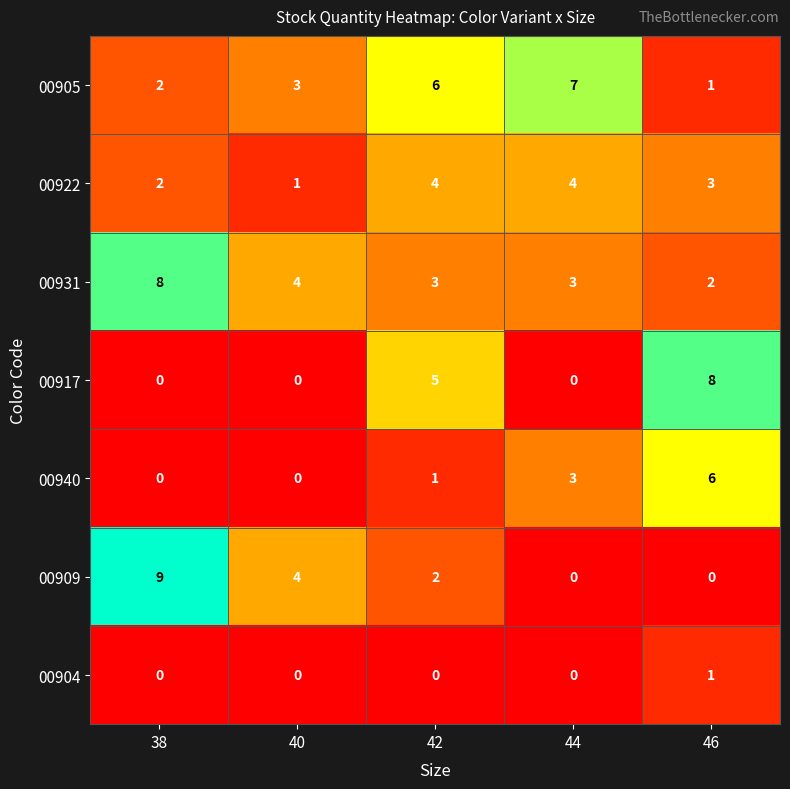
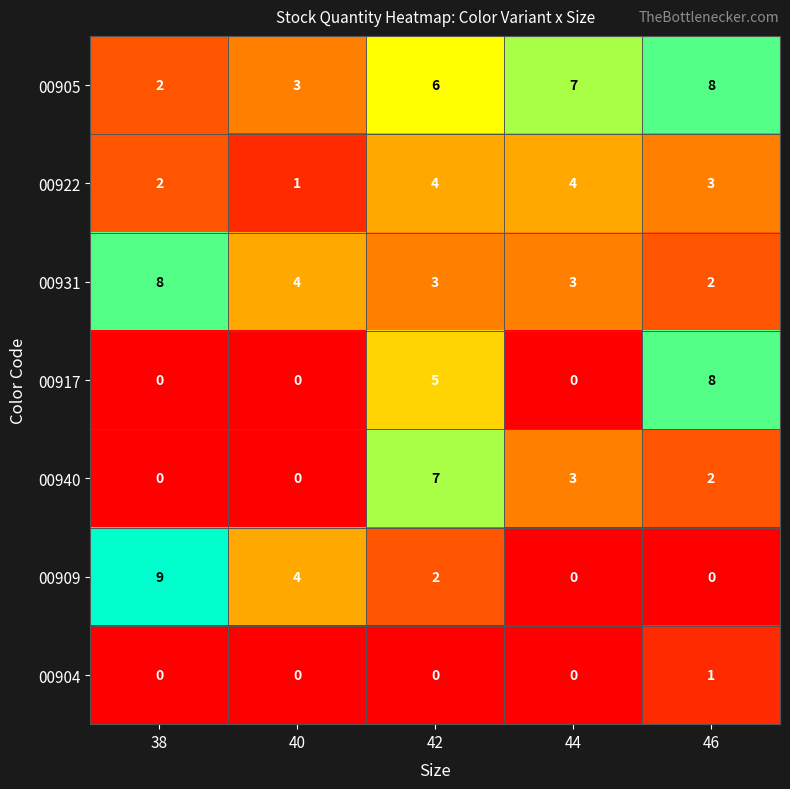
  {
    "00905": {
      "38": 2,
      "40": 3,
      "42": 6,
      "44": 7,
-     "46": 1
+     "46": 8
    },
    "00922": {
      "38": 2,
      "40": 1,
      "42": 4,
      "44": 4,
      "46": 3
    },
    "00931": {
      "38": 8,
      "40": 4,
      "42": 3,
      "44": 3,
      "46": 2
    },
    "00917": {
      "38": 0,
      "40": 0,
      "42": 5,
      "44": 0,
      "46": 8
    },
    "00940": {
      "38": 0,
      "40": 0,
-     "42": 1,
+     "42": 7,
      "44": 3,
-     "46": 6
+     "46": 2
    },
    "00909": {
      "38": 9,
      "40": 4,
      "42": 2,
      "44": 0,
      "46": 0
    },
    "00904": {
      "38": 0,
      "40": 0,
      "42": 0,
      "44": 0,
      "46": 1
    }
  }
